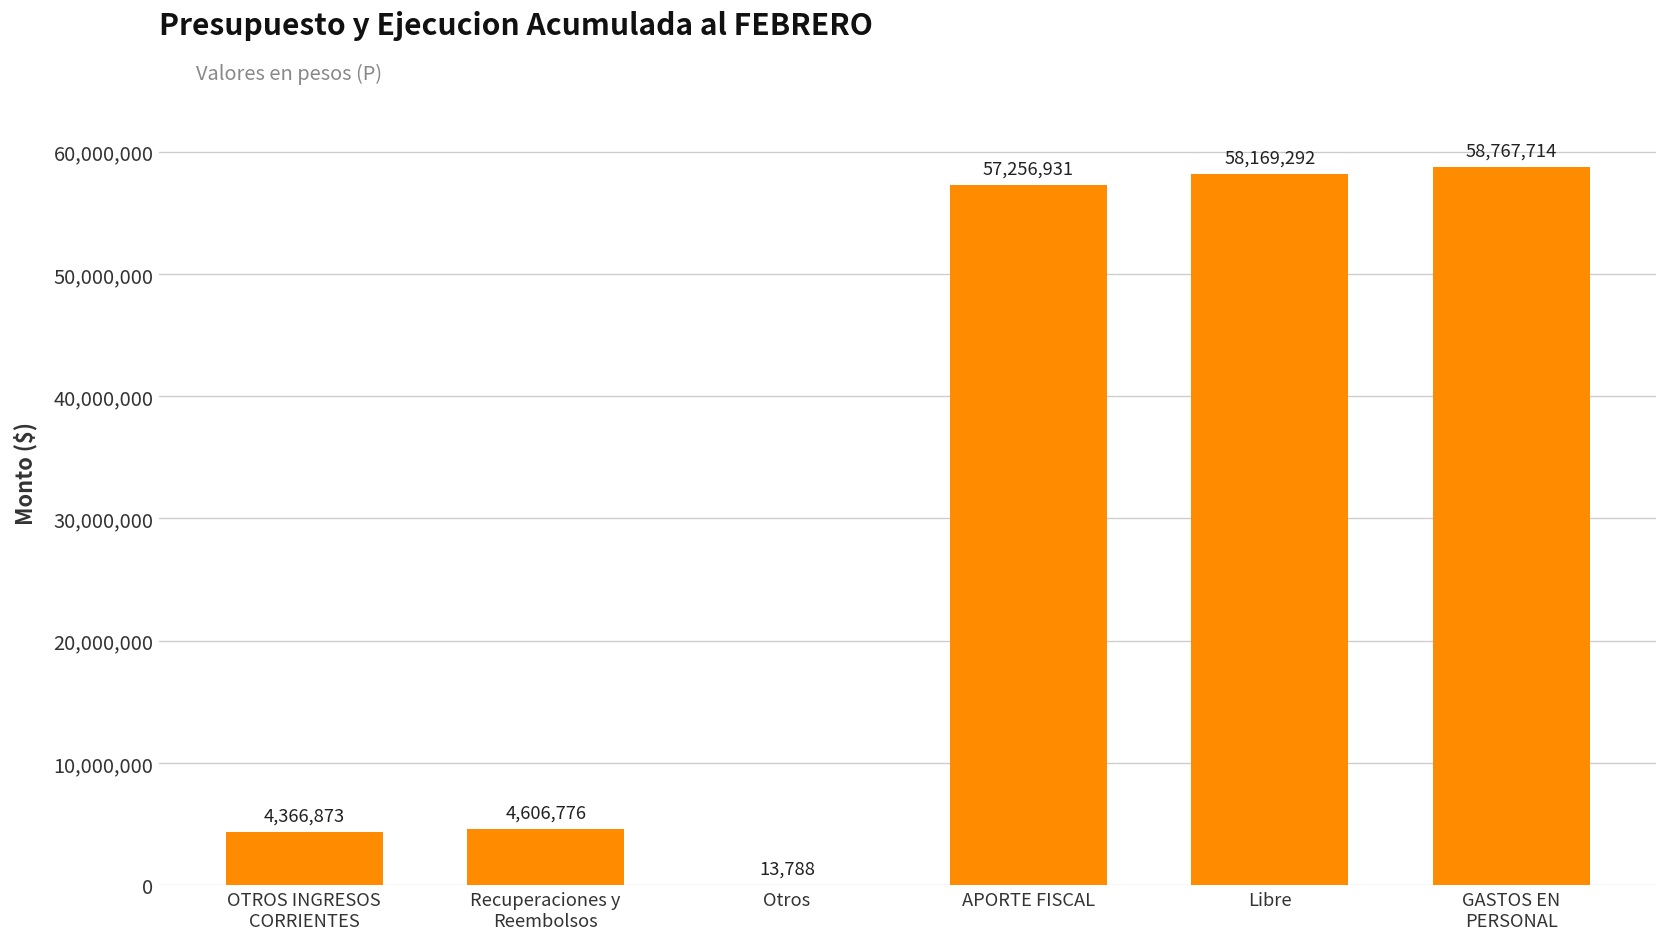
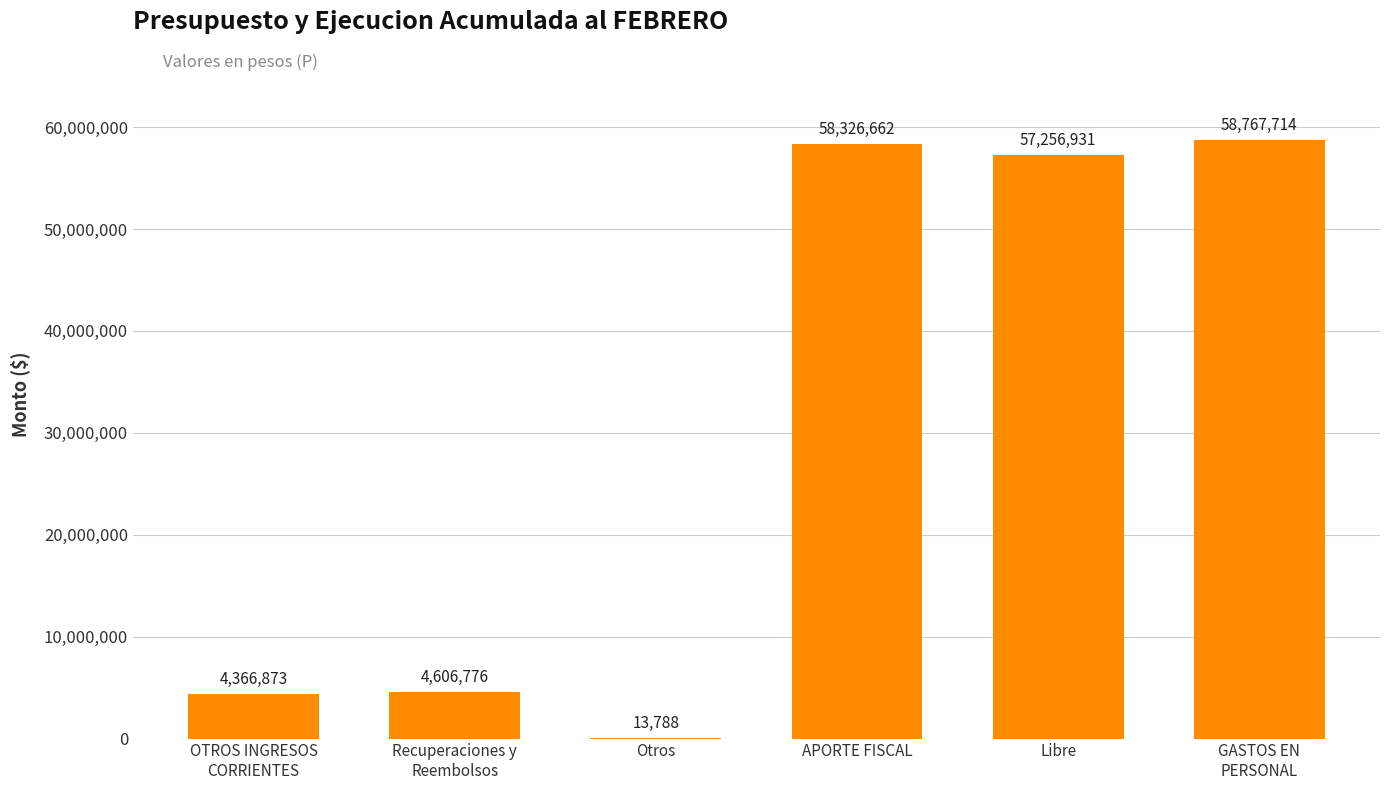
  {
    "OTROS INGRESOS CORRIENTES": "4,366,873",
    "Recuperaciones y Reembolsos": "4,606,776",
    "Otros": "13,788",
-   "APORTE FISCAL": "57,256,931",
-   "Libre": "58,169,292",
+   "APORTE FISCAL": "58,326,662",
+   "Libre": "57,256,931",
    "GASTOS EN PERSONAL": "58,767,714"
  }
